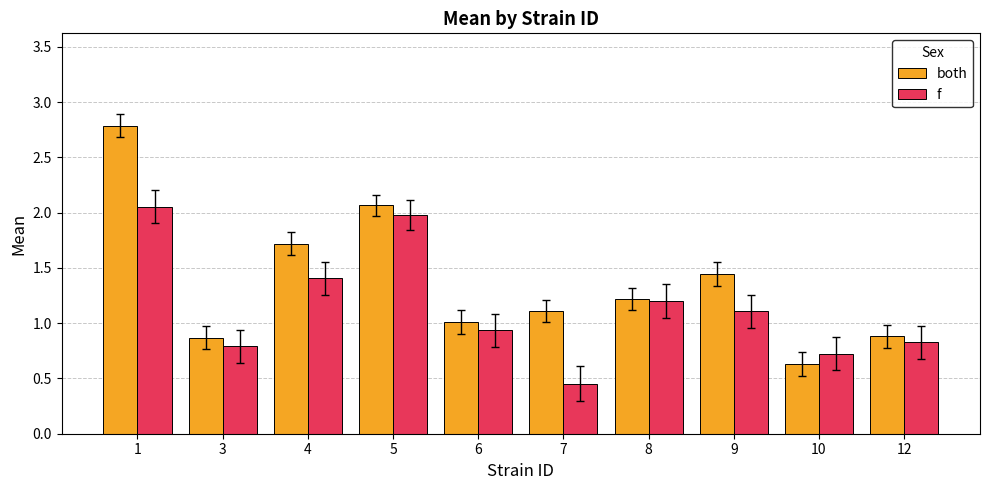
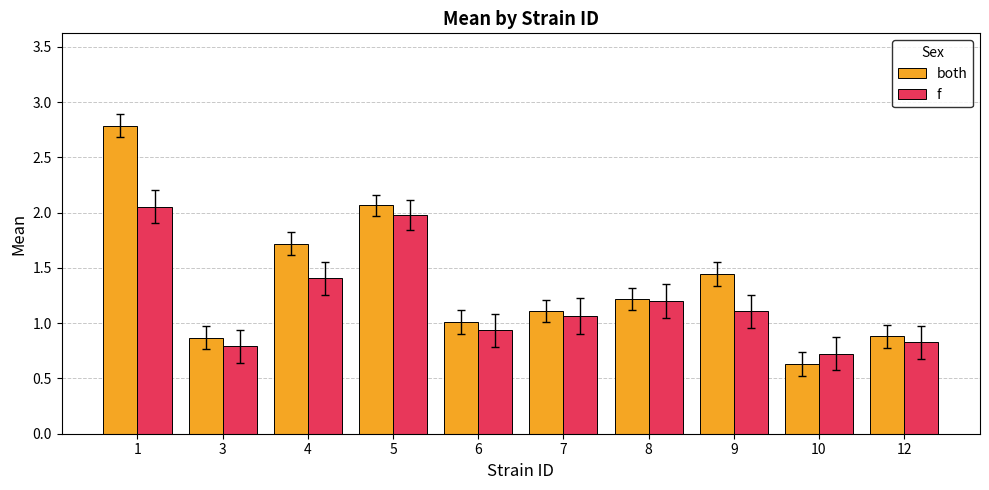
  {
    "both": {
      "1": 2.79,
      "3": 0.87,
      "4": 1.72,
      "5": 2.07,
      "6": 1.01,
      "7": 1.11,
      "8": 1.22,
      "9": 1.45,
      "10": 0.63,
      "12": 0.88
    },
    "f": {
      "1": 2.05,
      "3": 0.79,
      "4": 1.41,
      "5": 1.98,
      "6": 0.93,
-     "7": 0.45,
+     "7": 1.06,
      "8": 1.20,
      "9": 1.11,
      "10": 0.72,
      "12": 0.83
    }
  }
